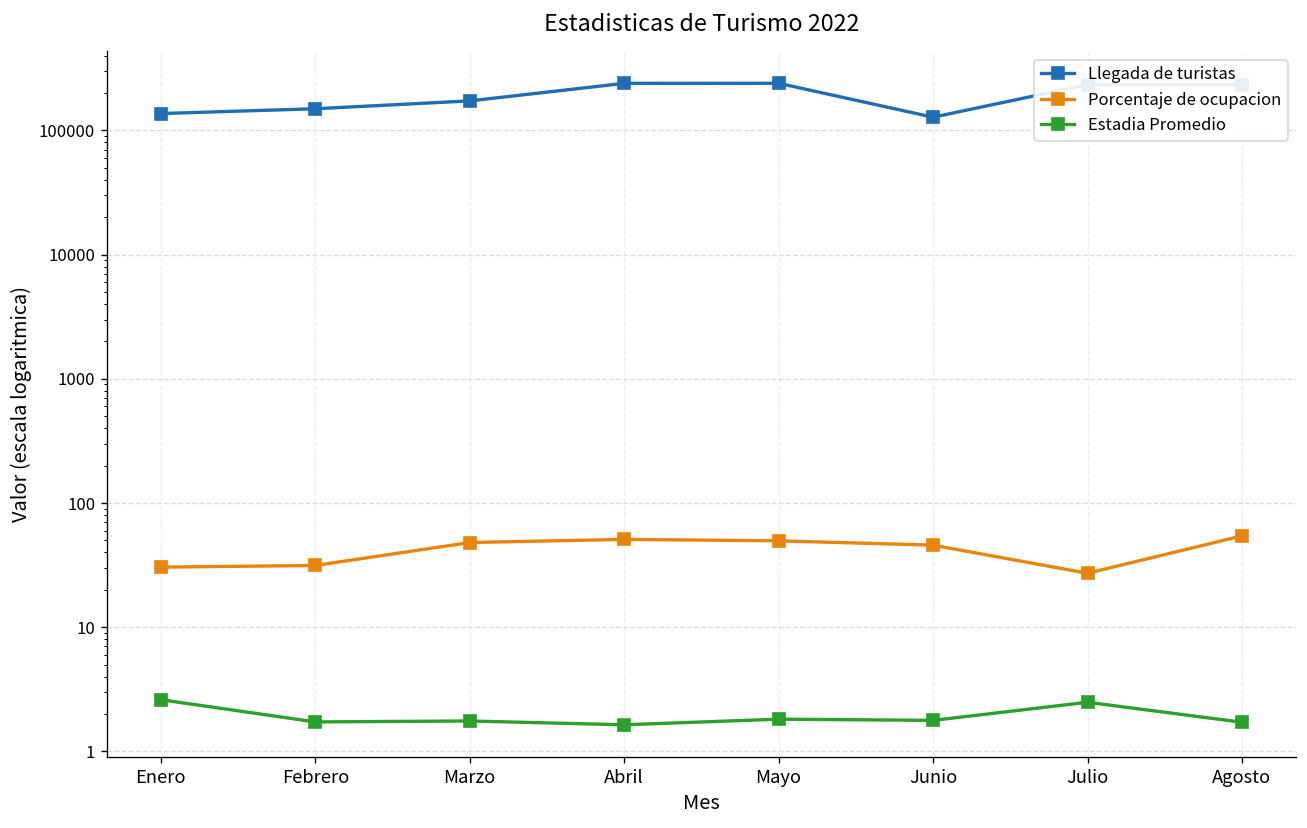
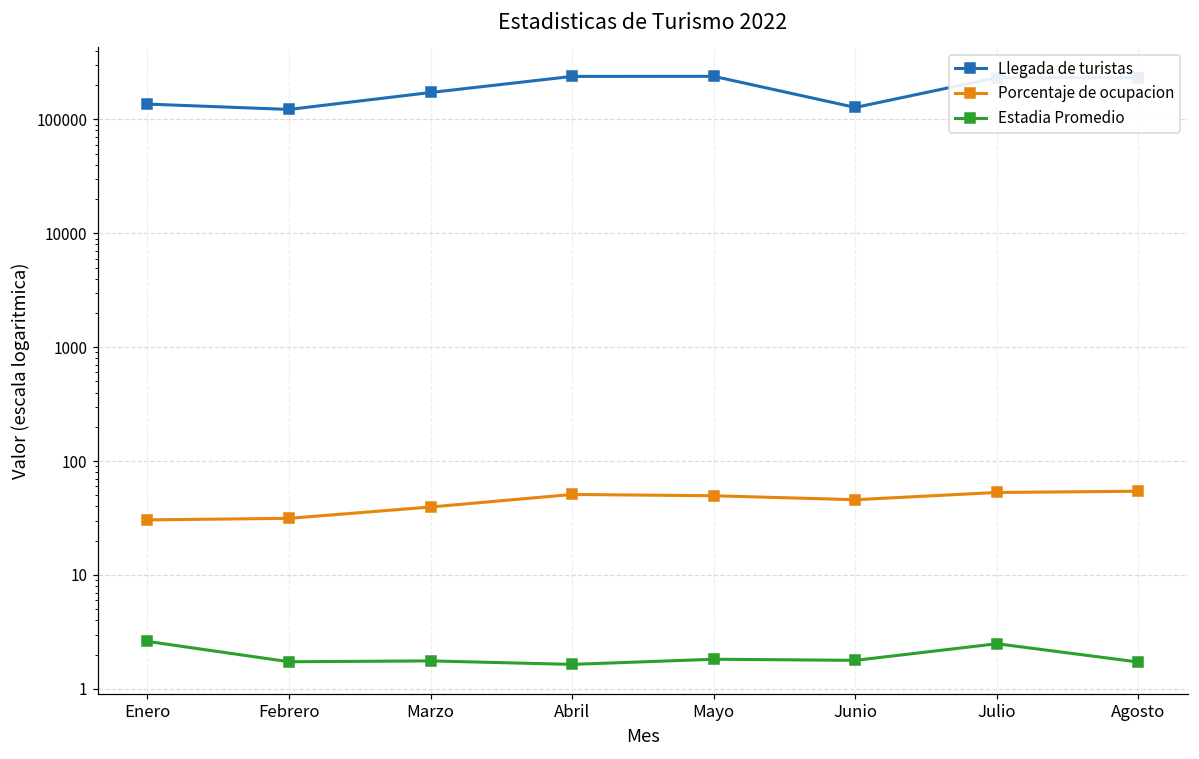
  {
    "Llegada de turistas": {
      "Enero": 140000,
-     "Febrero": 150000,
+     "Febrero": 120000,
      "Marzo": 170000,
      "Abril": 240000,
      "Mayo": 240000,
      "Junio": 130000
    },
    "Porcentaje de ocupacion": {
      "Enero": 30,
      "Febrero": 31,
-     "Marzo": 50,
+     "Marzo": 40,
      "Abril": 50,
      "Mayo": 50,
      "Junio": 50,
-     "Julio": 27,
+     "Julio": 50,
      "Agosto": 50
    },
    "Estadia Promedio": {
      "Enero": 2.6,
      "Febrero": 1.7,
      "Marzo": 1.8,
      "Abril": 1.6,
      "Mayo": 1.8,
      "Junio": 1.8,
      "Julio": 2.5,
      "Agosto": 1.7
    }
  }
